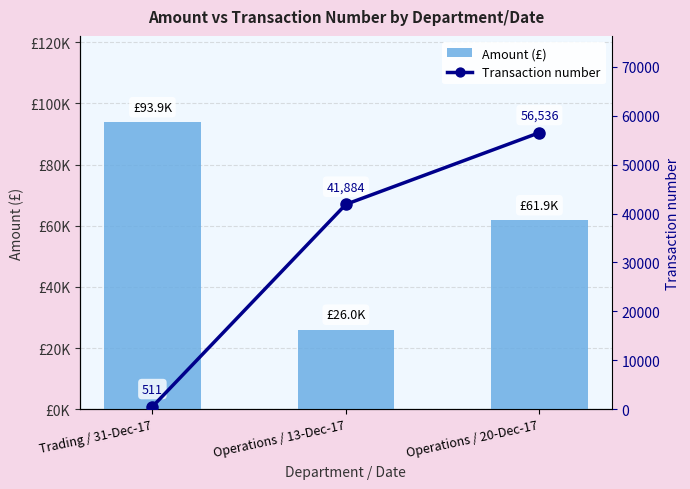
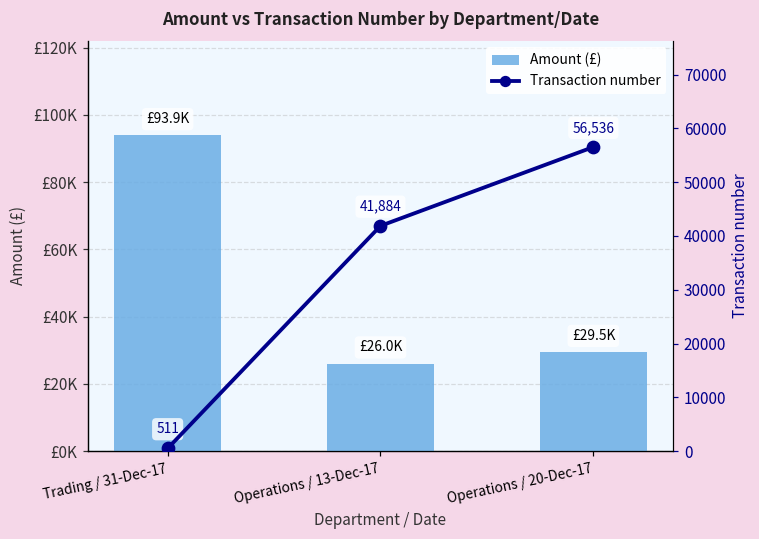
  {
    "Amount (£)": {
-     "Operations / 20-Dec-17": "£61.9K"
+     "Operations / 20-Dec-17": "£29.5K"
    }
  }
